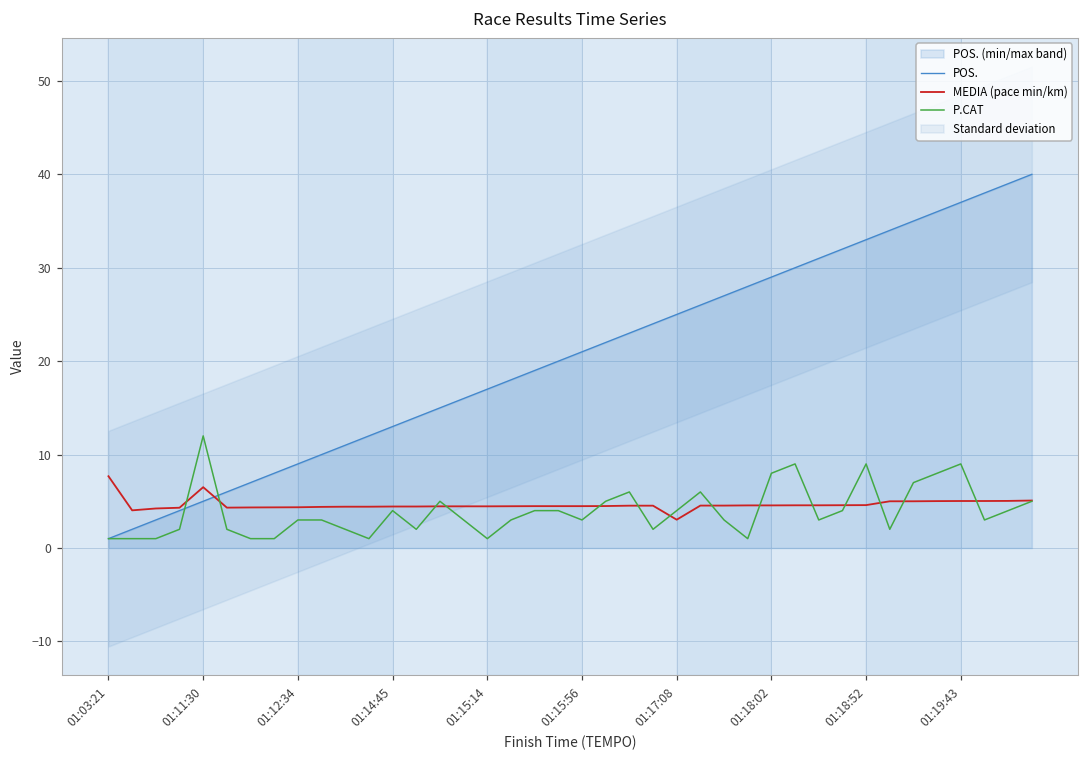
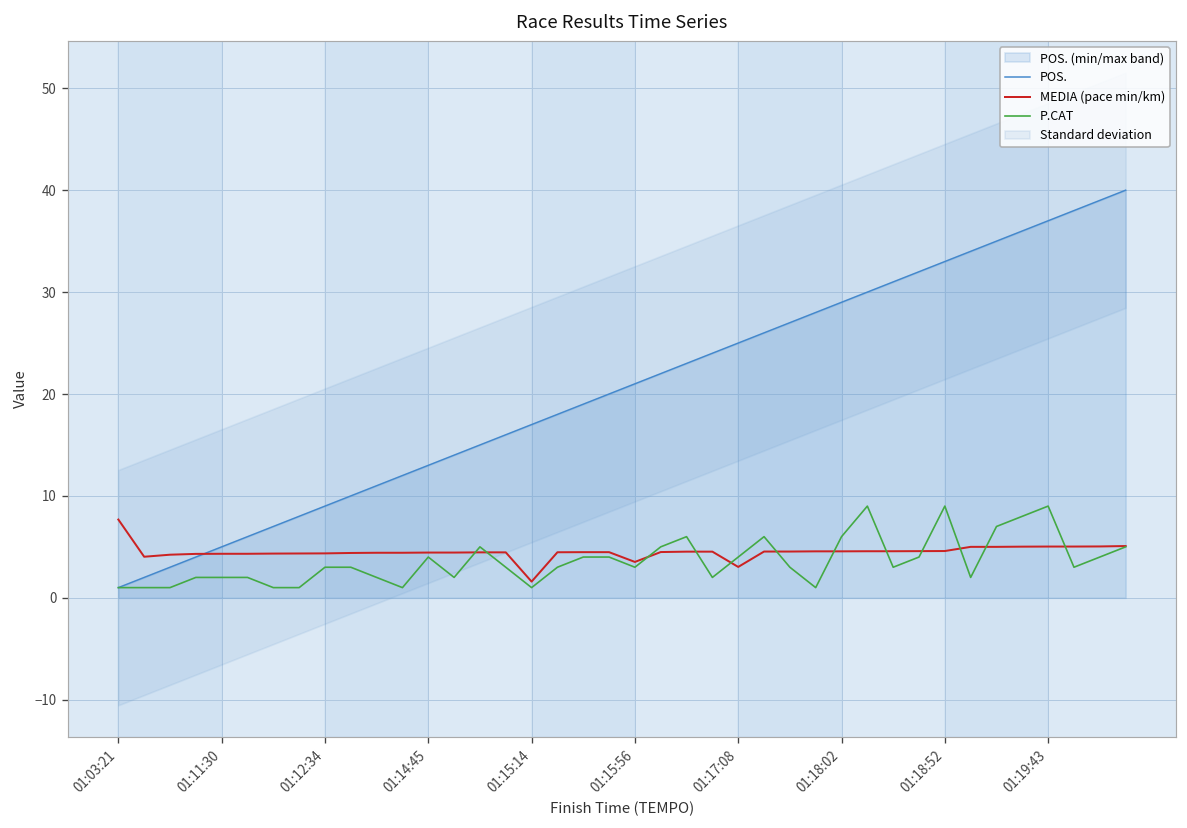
  {
    "MEDIA (pace min/km)": {
      "01:03:21": 8,
-     "01:11:30": 7,
+     "01:11:30": 4,
      "01:12:34": 4,
      "01:14:45": 4,
-     "01:15:14": 4,
-     "01:15:56": 4.5,
+     "01:15:14": 2,
+     "01:15:56": 3.5,
      "01:17:08": 3,
      "01:18:02": 5,
      "01:18:52": 5,
      "01:19:43": 5
    },
    "P.CAT": {
-     "01:11:30": 12,
+     "01:11:30": 2,
      "01:12:34": 3,
      "01:14:45": 4,
      "01:15:14": 1,
      "01:15:56": 3,
      "01:17:08": 4,
-     "01:18:02": 8,
+     "01:18:02": 6,
      "01:18:52": 9,
      "01:19:43": 9
    }
  }
